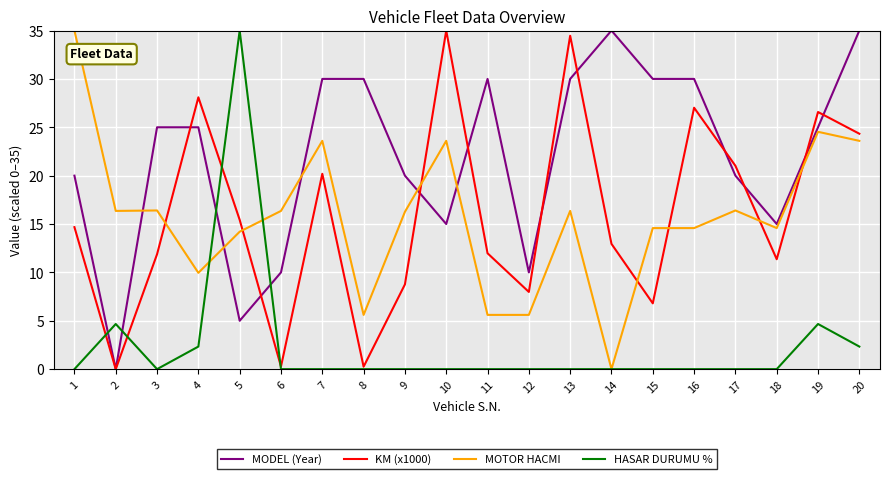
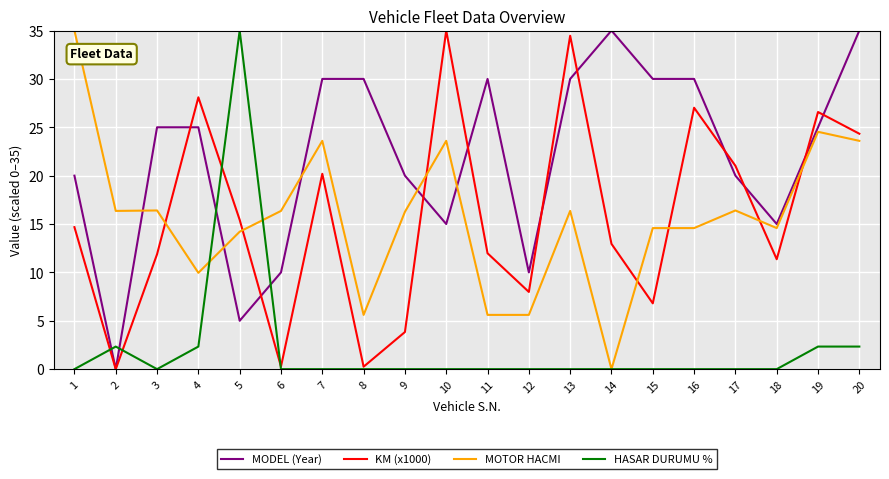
  {
    "MODEL (Year)": {
      "1": 20,
      "3": 25,
      "4": 25,
      "5": 5,
      "6": 10,
      "7": 30,
      "8": 30,
      "9": 20,
      "10": 15,
      "11": 30,
      "12": 10,
      "13": 30,
      "14": 35,
      "15": 30,
      "16": 30,
      "17": 20,
      "18": 15,
      "19": 25,
      "20": 35
    },
    "KM (x1000)": {
      "1": 15,
      "3": 12,
      "4": 28,
      "5": 15,
      "6": 0,
      "7": 20,
-     "9": 9,
+     "9": 4,
      "10": 35,
      "11": 12,
      "12": 8,
      "13": 34,
      "14": 13,
      "15": 7,
      "16": 27,
      "17": 21,
      "18": 11,
      "19": 27,
      "20": 24
    },
    "MOTOR HACMI": {
      "1": 35,
      "2": 16,
      "3": 16,
      "4": 10,
      "5": 14,
      "6": 16,
      "7": 24,
      "8": 6,
      "9": 16,
      "10": 24,
      "11": 6,
      "12": 6,
      "13": 16,
      "15": 15,
      "16": 15,
      "17": 16,
      "18": 15,
      "19": 25,
      "20": 24
    },
    "HASAR DURUMU %": {
      "1": 0,
-     "2": 5,
+     "2": 2,
      "3": 0,
      "4": 2,
      "5": 35,
      "6": 0,
      "7": 0,
      "9": 0,
      "10": 0,
      "11": 0,
      "12": 0,
      "13": 0,
      "15": 0,
      "16": 0,
      "17": 0,
      "18": 0,
-     "19": 5,
+     "19": 2,
      "20": 2
    }
  }
